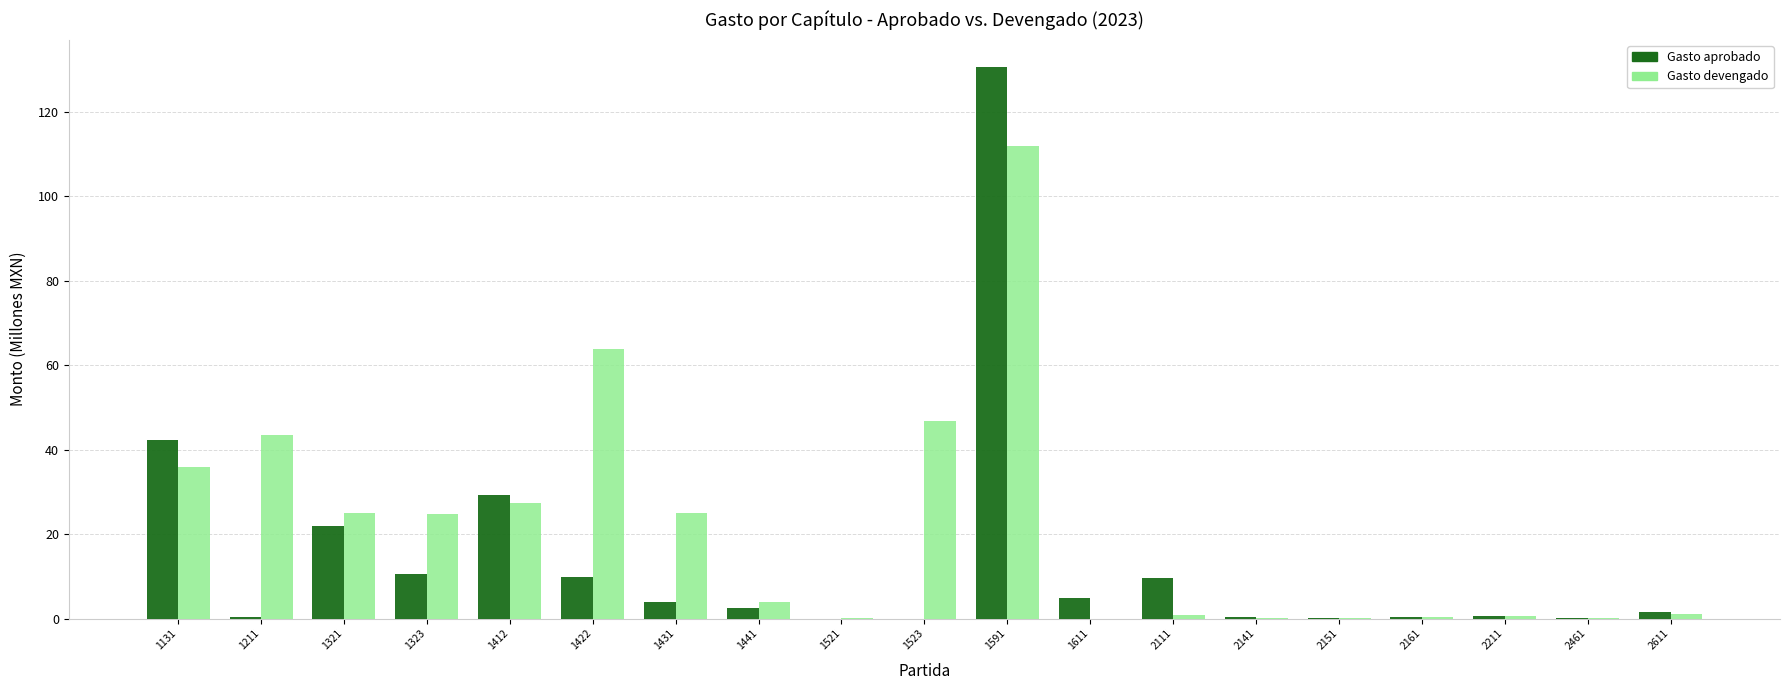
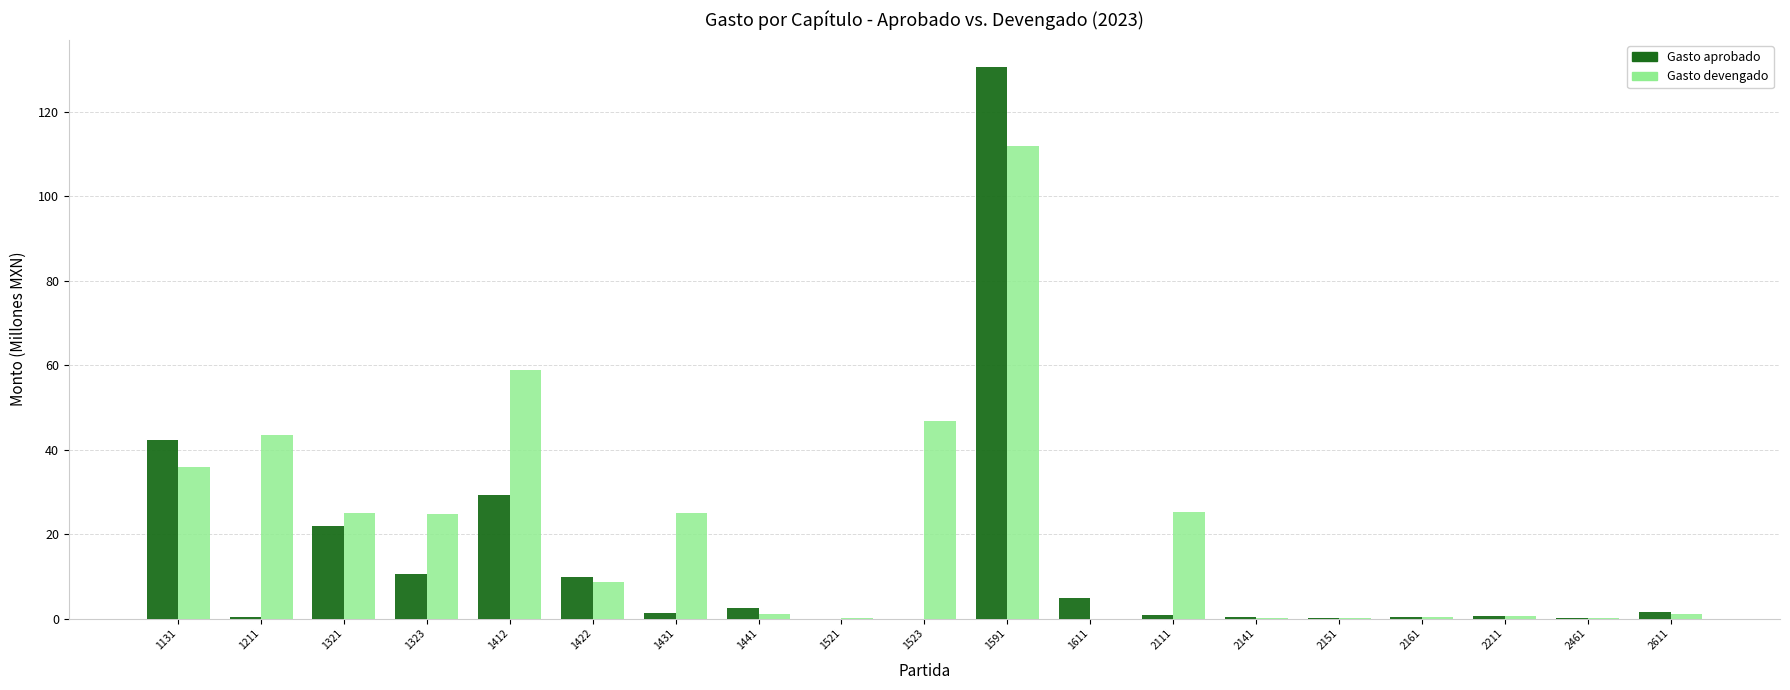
  {
    "Gasto aprobado": {
      "1131": 42,
      "1321": 22,
      "1323": 10,
      "1412": 29,
      "1422": 10,
-     "1431": 4,
+     "1431": 1,
      "1441": 3,
      "1521": 0,
      "1523": 0,
      "1591": 130,
      "1611": 5,
-     "2111": 9,
+     "2111": 1,
      "2211": 1,
      "2611": 1
    },
    "Gasto devengado": {
      "1131": 36,
      "1211": 44,
      "1321": 25,
      "1323": 25,
-     "1412": 27,
-     "1422": 64,
+     "1412": 59,
+     "1422": 9,
      "1431": 25,
-     "1441": 4,
+     "1441": 1,
      "1523": 47,
      "1591": 112,
      "1611": 0,
-     "2111": 1,
+     "2111": 25,
      "2211": 1,
      "2611": 1
    }
  }
